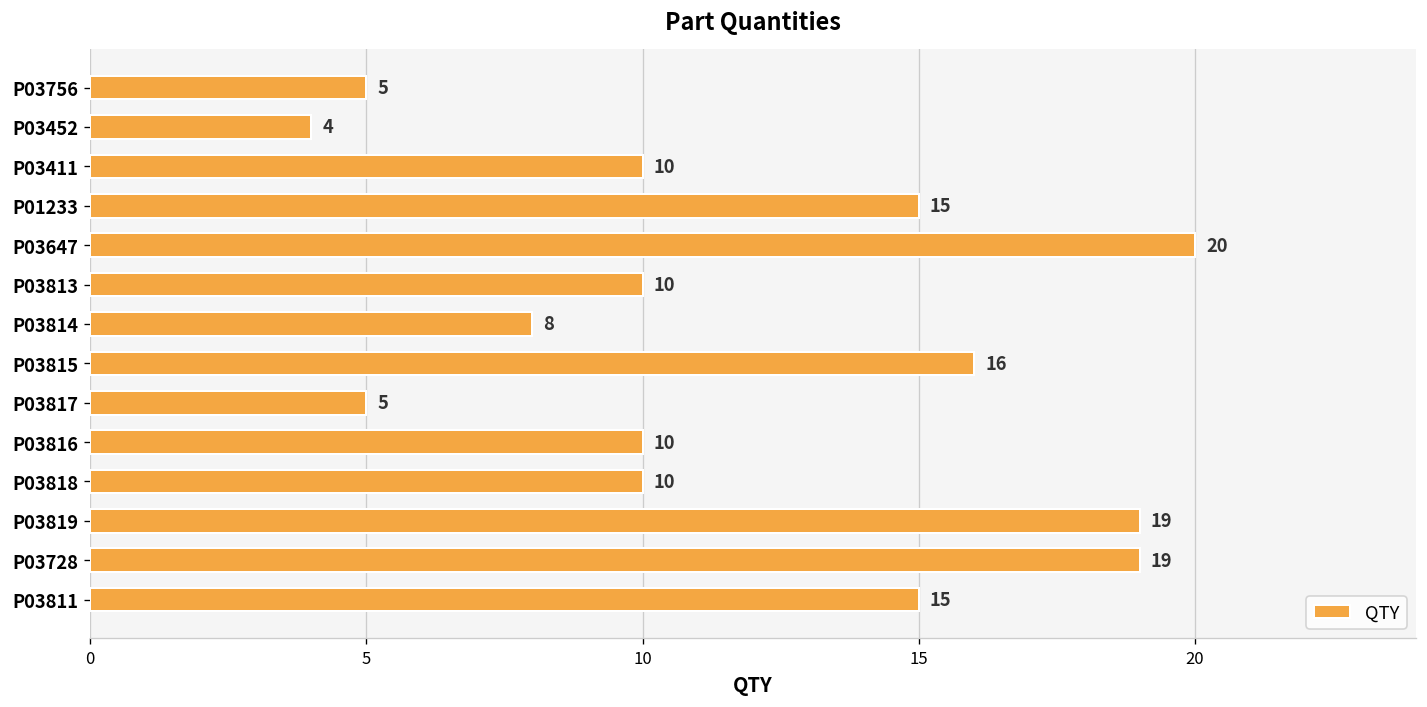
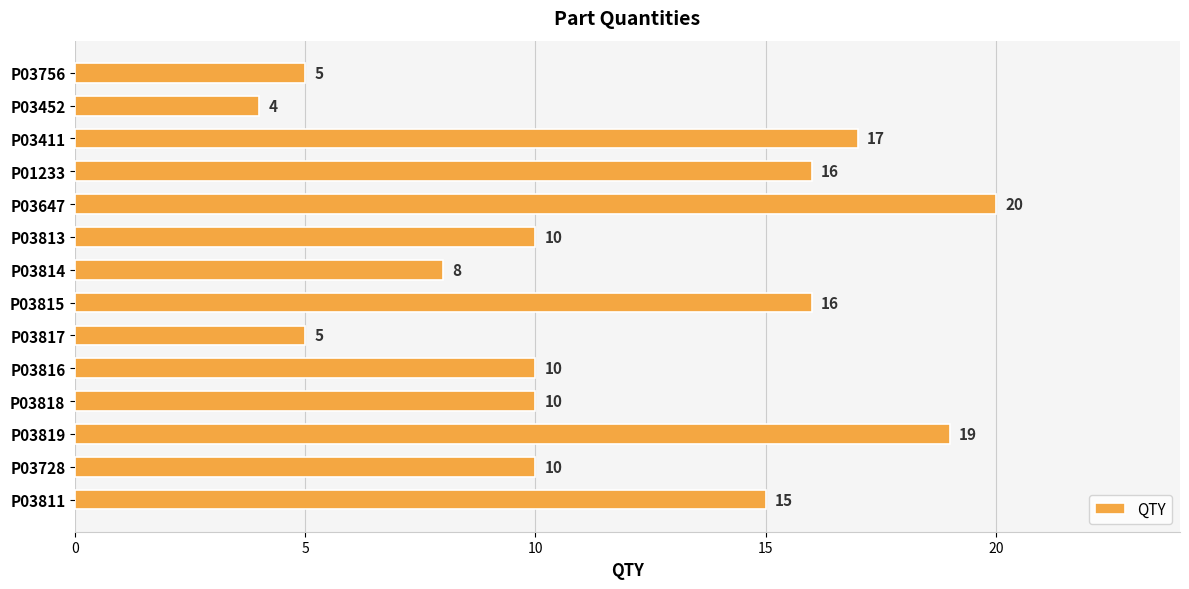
  {
    "P03756": 5,
    "P03452": 4,
-   "P03411": 10,
-   "P01233": 15,
+   "P03411": 17,
+   "P01233": 16,
    "P03647": 20,
    "P03813": 10,
    "P03814": 8,
    "P03815": 16,
    "P03817": 5,
    "P03816": 10,
    "P03818": 10,
    "P03819": 19,
-   "P03728": 19,
+   "P03728": 10,
    "P03811": 15
  }
